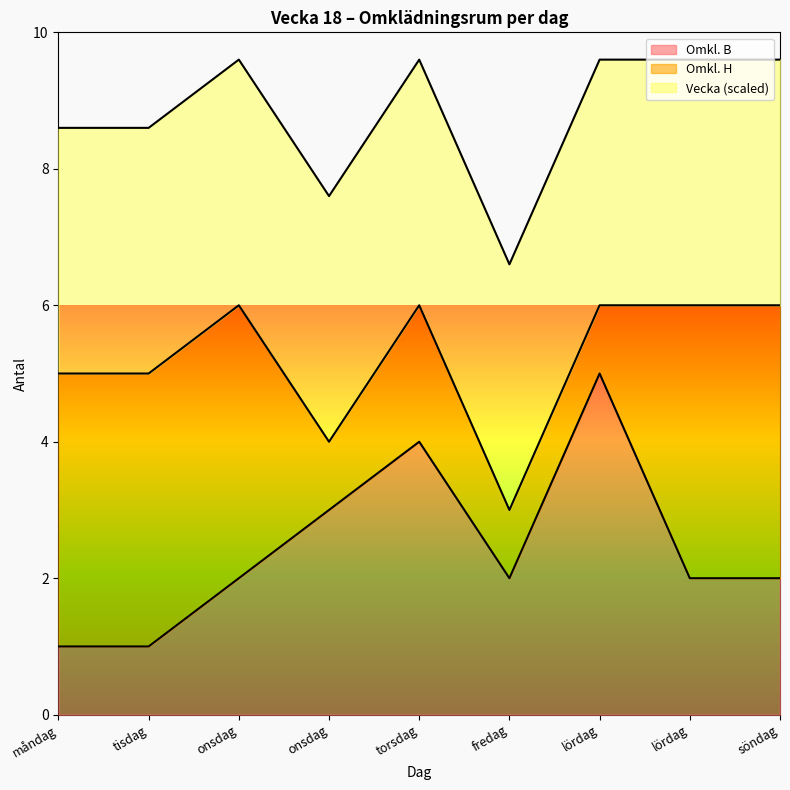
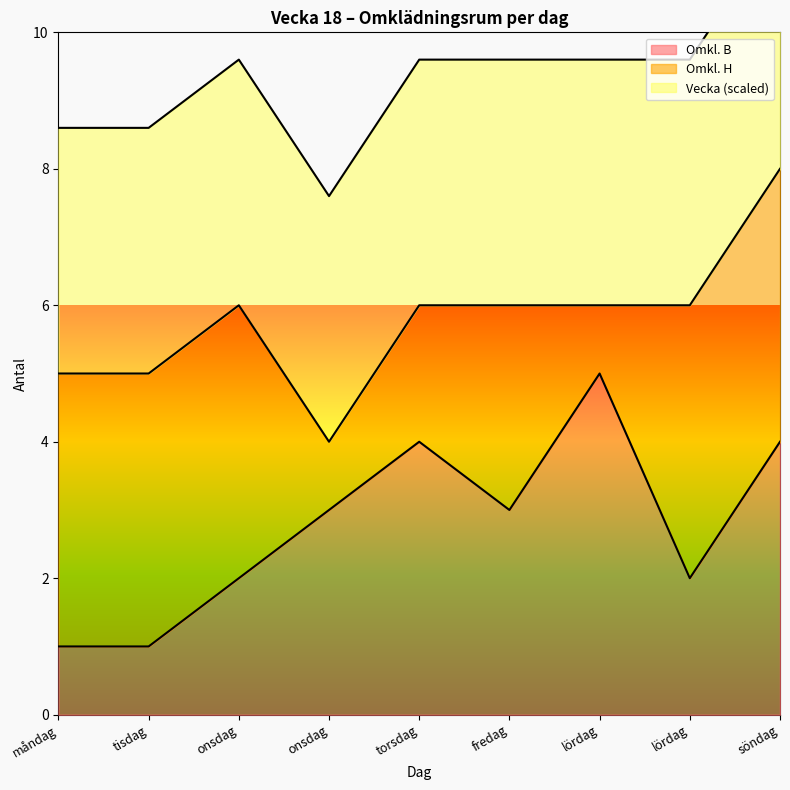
  {
    "Omkl. B": {
      "måndag": 1,
      "tisdag": 1,
      "torsdag": 4,
-     "fredag": 2,
-     "söndag": 2
+     "fredag": 3,
+     "söndag": 4
    },
    "Omkl. H": {
      "måndag": 4,
      "tisdag": 4,
      "torsdag": 2,
-     "fredag": 1,
+     "fredag": 3,
      "söndag": 4
    },
    "Vecka (scaled)": {
      "måndag": 3.6,
      "tisdag": 3.6,
      "torsdag": 3.6,
      "fredag": 3.6
    }
  }
